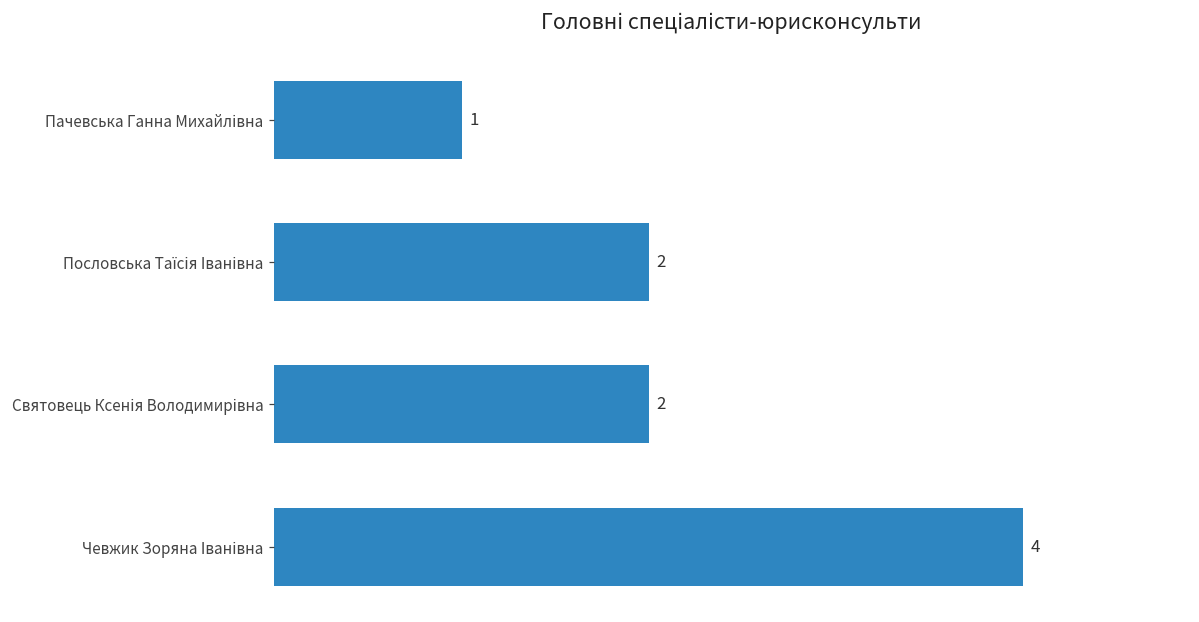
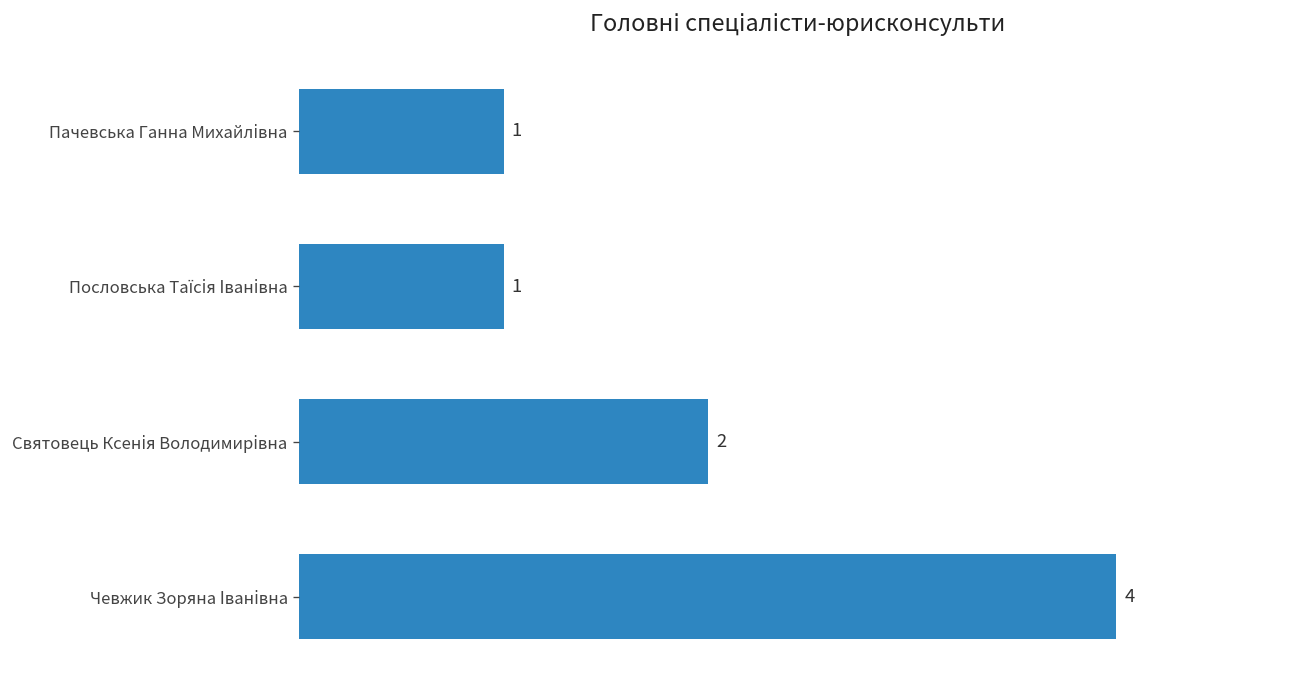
  {
    "Пачевська Ганна Михайлівна": 1,
-   "Пословська Таїсія Іванівна": 2,
+   "Пословська Таїсія Іванівна": 1,
    "Святовець Ксенія Володимирівна": 2,
    "Чевжик Зоряна Іванівна": 4
  }
